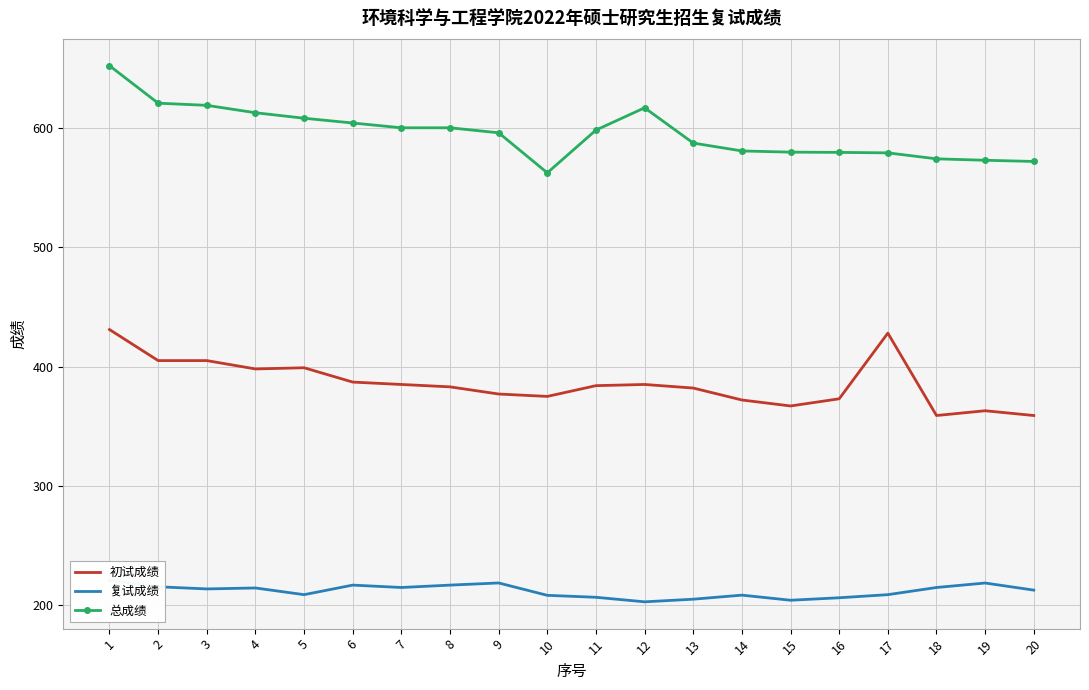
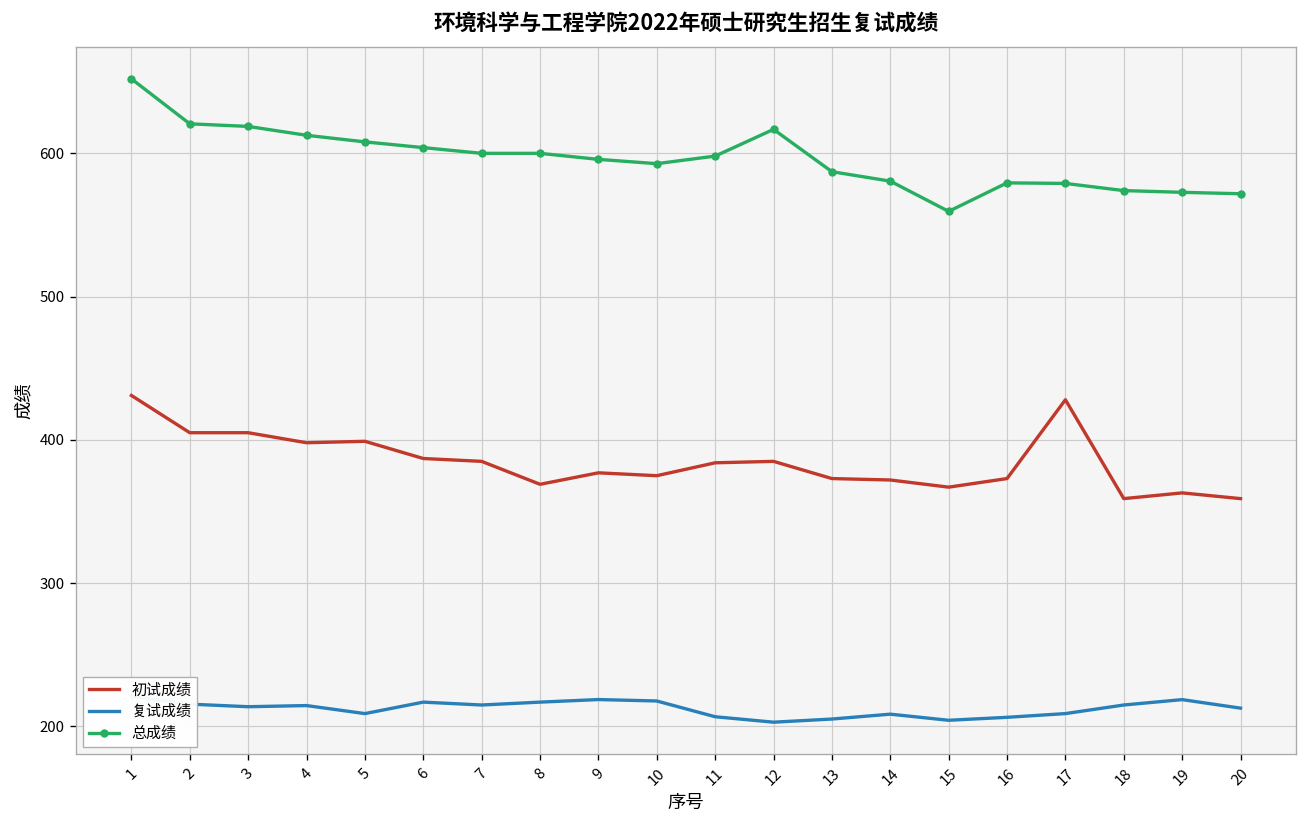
  {
    "初试成绩": {
      "1": 431,
      "2": 405,
      "3": 405,
      "4": 398,
      "5": 399,
      "6": 387,
      "7": 385,
-     "8": 383,
+     "8": 369,
      "9": 377,
      "10": 375,
      "11": 384,
      "12": 385,
-     "13": 382,
+     "13": 373,
      "14": 372,
      "15": 367,
      "16": 373,
      "17": 428,
      "18": 359,
      "19": 363,
      "20": 359
    },
    "复试成绩": {
      "3": 214,
      "4": 215,
      "5": 209,
      "6": 217,
      "7": 215,
      "8": 217,
      "9": 219,
-     "10": 208,
+     "10": 218,
      "11": 207,
      "12": 203,
      "13": 205,
      "14": 209,
      "15": 204,
      "16": 206,
      "17": 209,
      "18": 215,
      "19": 219,
      "20": 213
    },
    "总成绩": {
      "1": 652,
      "2": 621,
      "3": 619,
      "4": 613,
      "5": 608,
      "6": 604,
      "7": 600,
      "8": 600,
      "9": 596,
-     "10": 562,
+     "10": 593,
      "11": 598,
      "12": 617,
      "13": 587,
      "14": 581,
-     "15": 580,
+     "15": 559,
      "16": 579,
      "17": 579,
      "18": 574,
      "19": 573,
      "20": 572
    }
  }
